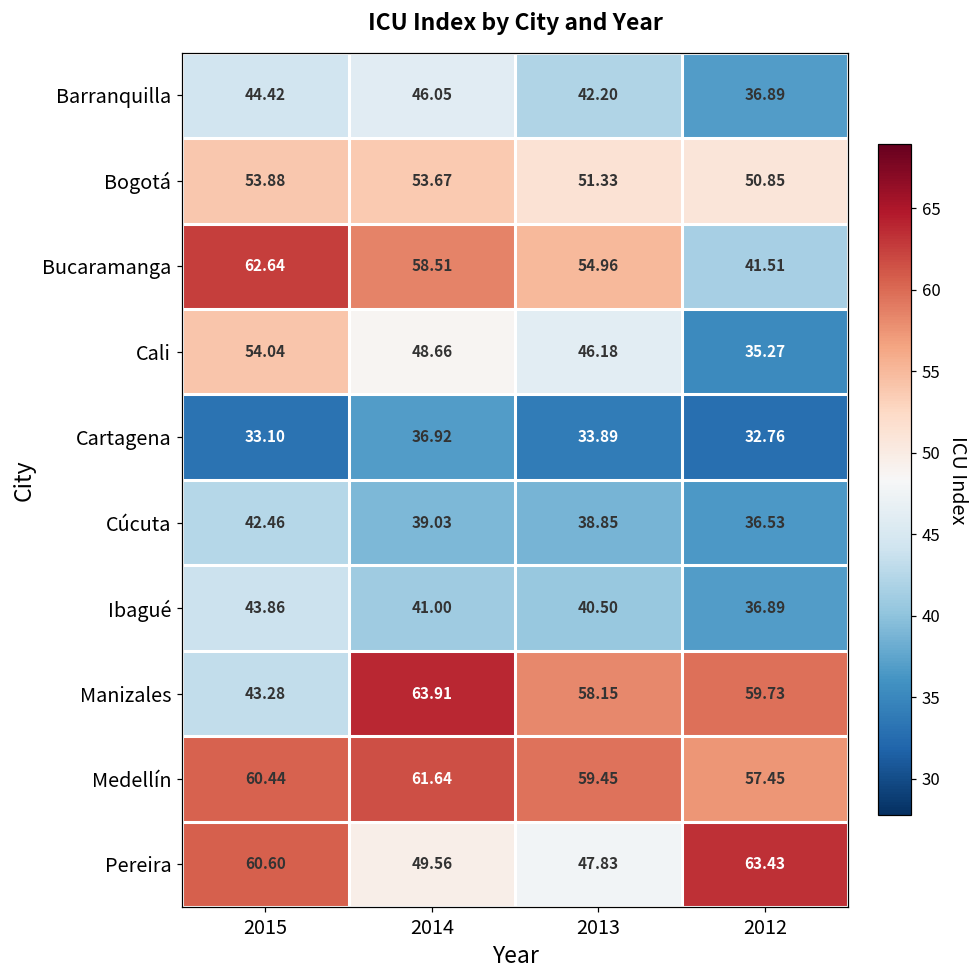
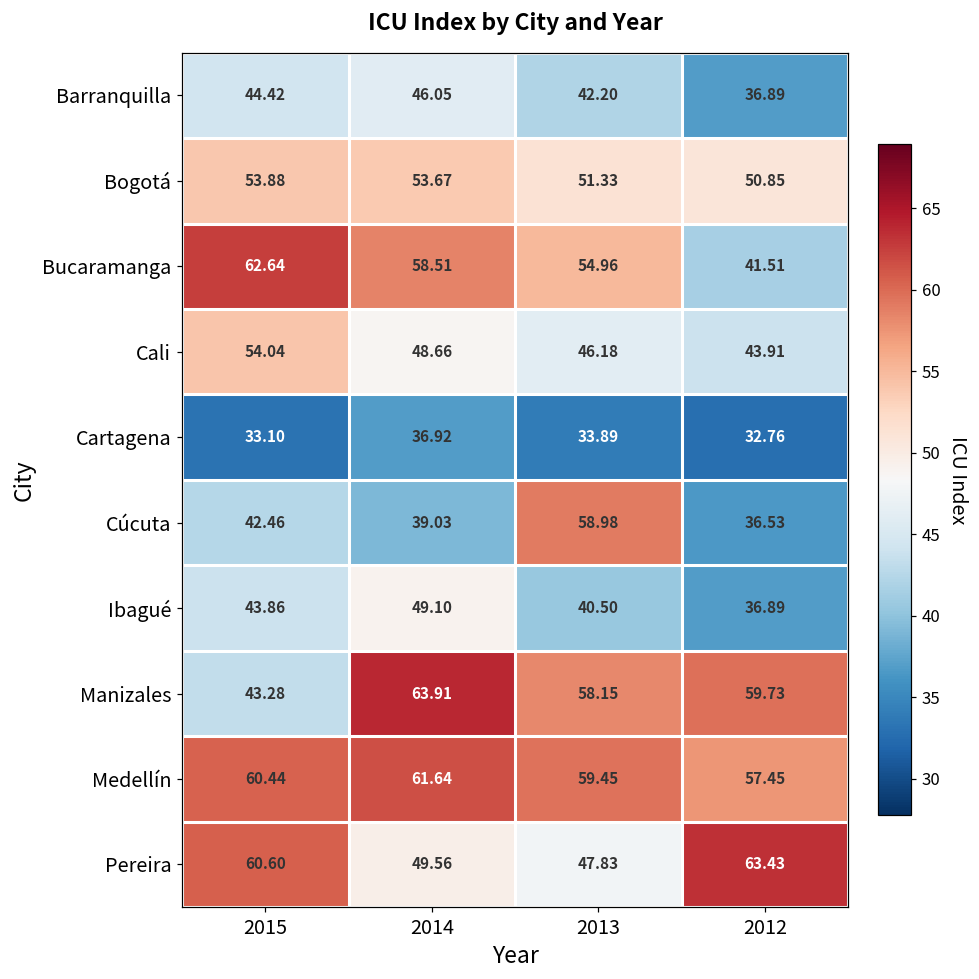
  {
    "Barranquilla": {
      "2015": 44.42,
      "2014": 46.05,
      "2013": 42.20,
      "2012": 36.89
    },
    "Bogotá": {
      "2015": 53.88,
      "2014": 53.67,
      "2013": 51.33,
      "2012": 50.85
    },
    "Bucaramanga": {
      "2015": 62.64,
      "2014": 58.51,
      "2013": 54.96,
      "2012": 41.51
    },
    "Cali": {
      "2015": 54.04,
      "2014": 48.66,
      "2013": 46.18,
-     "2012": 35.27
+     "2012": 43.91
    },
    "Cartagena": {
      "2015": 33.10,
      "2014": 36.92,
      "2013": 33.89,
      "2012": 32.76
    },
    "Cúcuta": {
      "2015": 42.46,
      "2014": 39.03,
-     "2013": 38.85,
+     "2013": 58.98,
      "2012": 36.53
    },
    "Ibagué": {
      "2015": 43.86,
-     "2014": 41.00,
+     "2014": 49.10,
      "2013": 40.50,
      "2012": 36.89
    },
    "Manizales": {
      "2015": 43.28,
      "2014": 63.91,
      "2013": 58.15,
      "2012": 59.73
    },
    "Medellín": {
      "2015": 60.44,
      "2014": 61.64,
      "2013": 59.45,
      "2012": 57.45
    },
    "Pereira": {
      "2015": 60.60,
      "2014": 49.56,
      "2013": 47.83,
      "2012": 63.43
    }
  }
